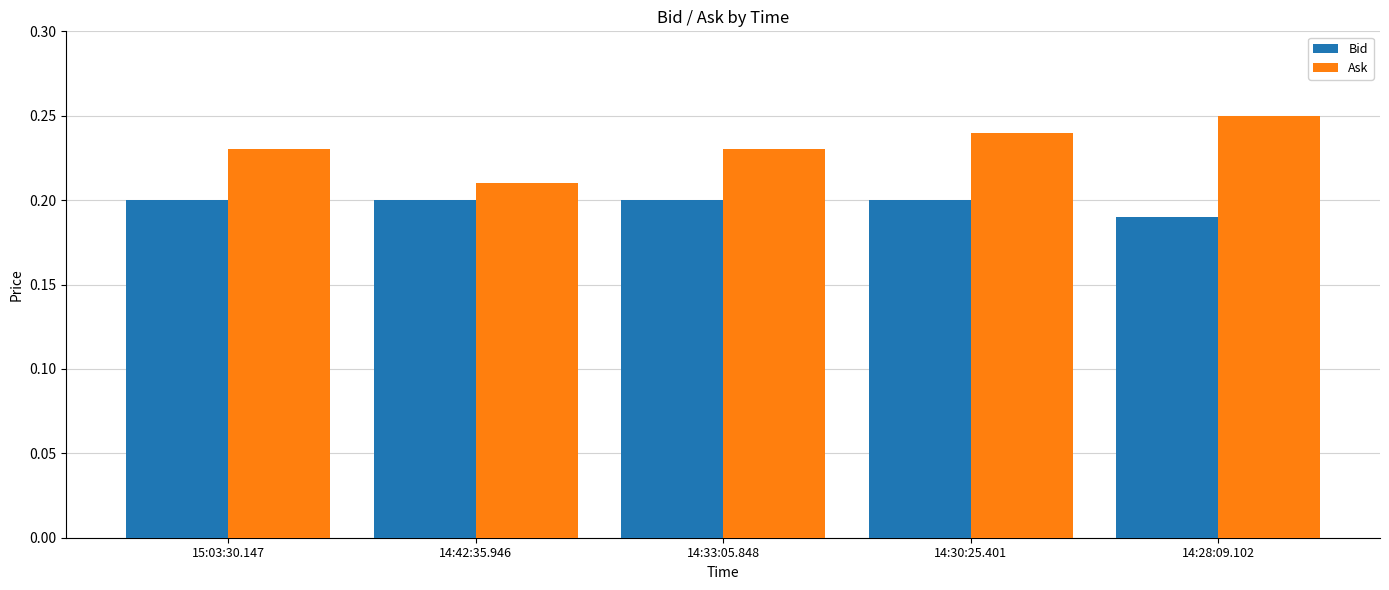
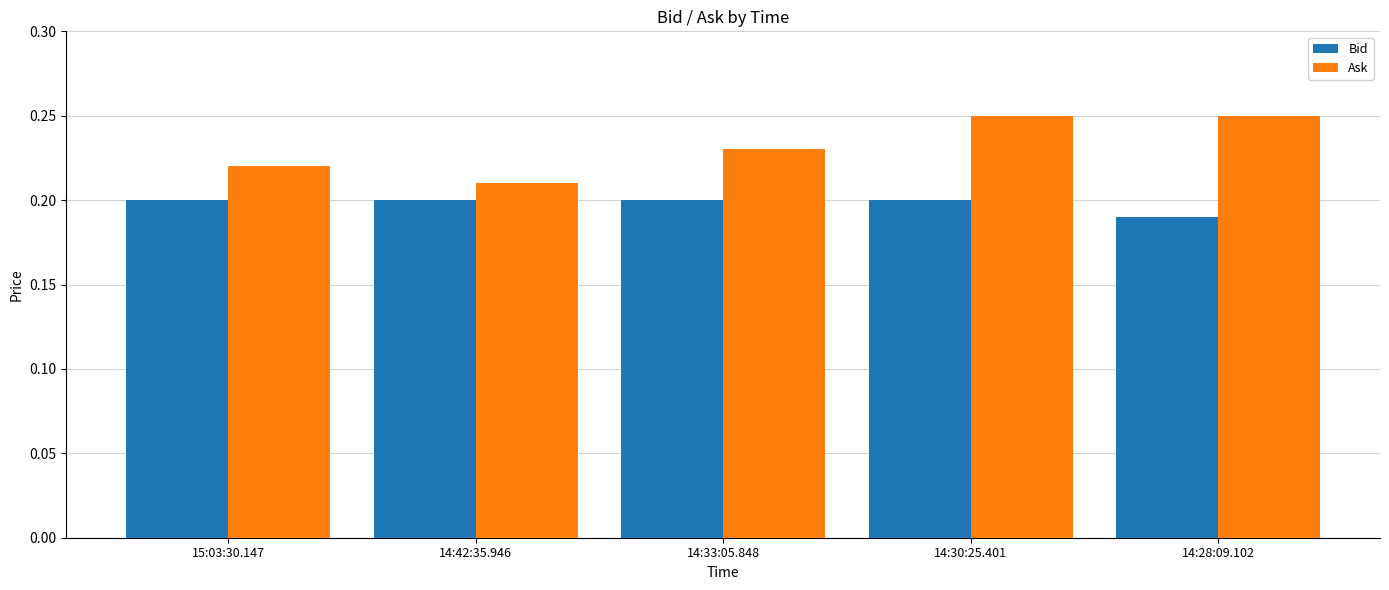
  {
    "Bid": {
      "15:03:30.147": 0.20,
      "14:42:35.946": 0.20,
      "14:33:05.848": 0.20,
      "14:30:25.401": 0.20,
      "14:28:09.102": 0.19
    },
    "Ask": {
-     "15:03:30.147": 0.23,
+     "15:03:30.147": 0.22,
      "14:42:35.946": 0.21,
      "14:33:05.848": 0.23,
-     "14:30:25.401": 0.24,
+     "14:30:25.401": 0.25,
      "14:28:09.102": 0.25
    }
  }
